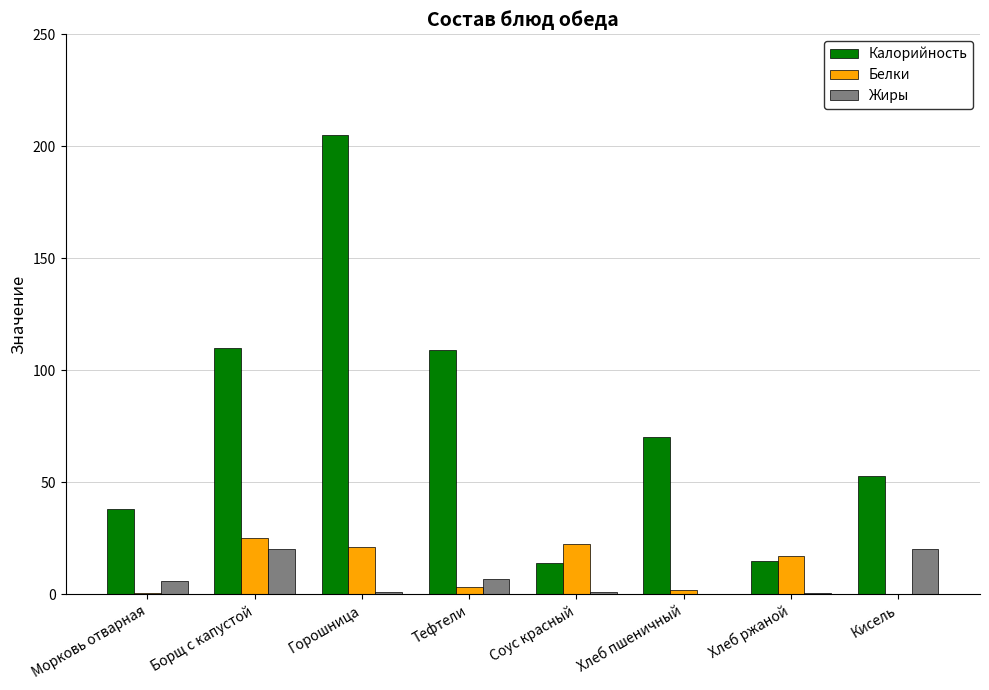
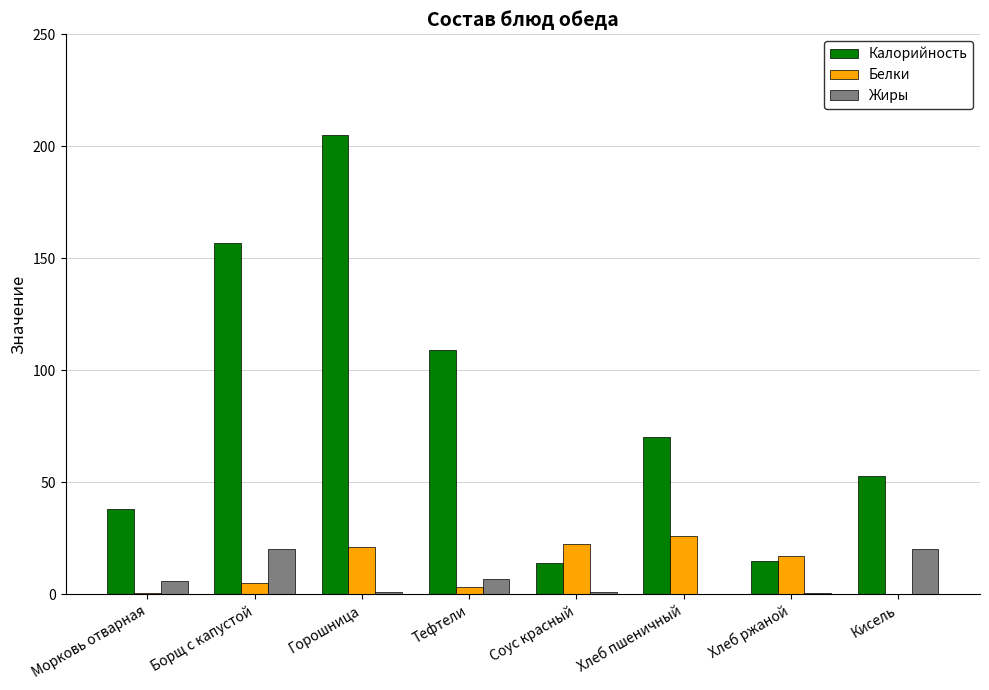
  {
    "Калорийность": {
      "Морковь отварная": 38,
-     "Борщ с капустой": 110,
+     "Борщ с капустой": 157,
      "Горошница": 205,
      "Тефтели": 109,
      "Соус красный": 14,
      "Хлеб пшеничный": 70,
      "Хлеб ржаной": 15,
      "Кисель": 53
    },
    "Белки": {
-     "Борщ с капустой": 25,
+     "Борщ с капустой": 5,
      "Горошница": 21,
      "Тефтели": 3,
      "Соус красный": 22,
-     "Хлеб пшеничный": 2,
+     "Хлеб пшеничный": 26,
      "Хлеб ржаной": 17,
      "Кисель": 0
    },
    "Жиры": {
      "Морковь отварная": 6,
      "Борщ с капустой": 20,
      "Тефтели": 7,
      "Кисель": 20
    }
  }
